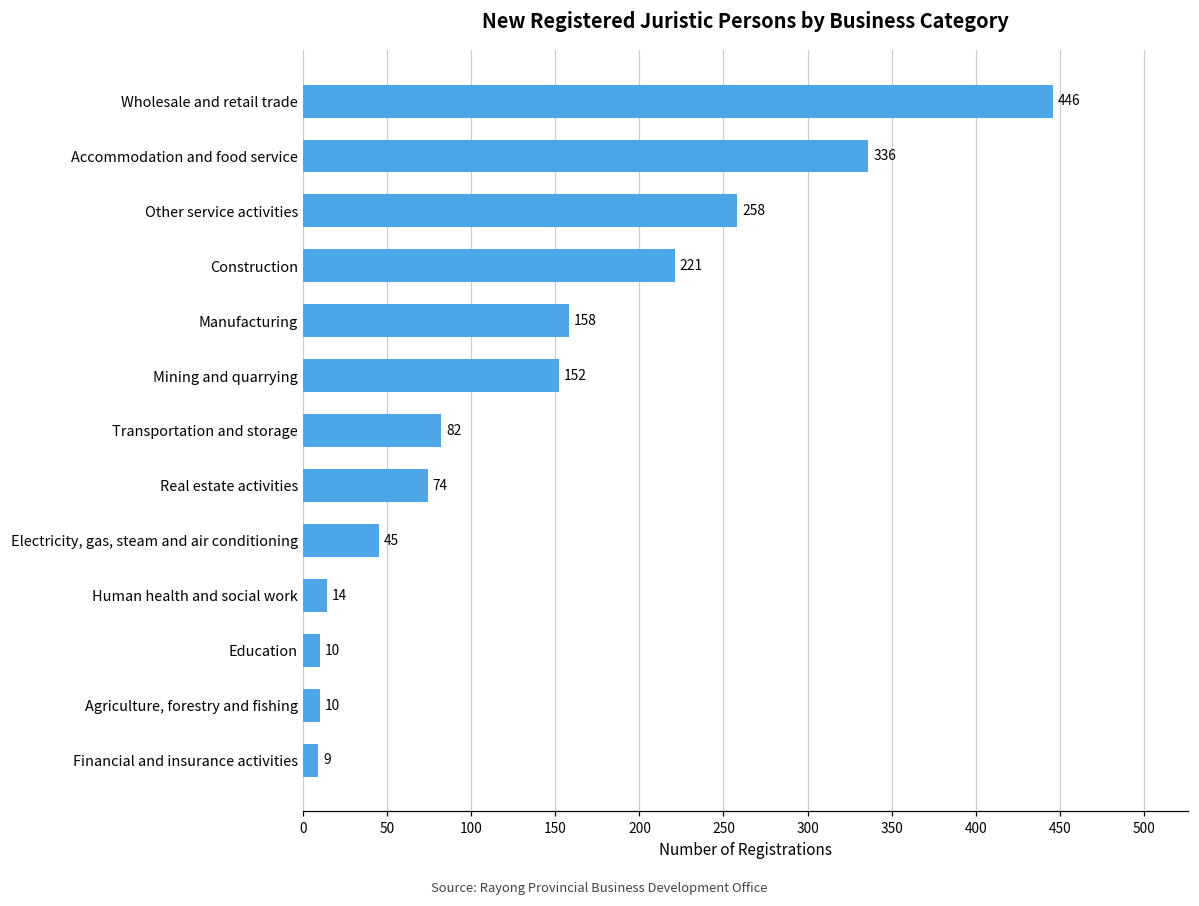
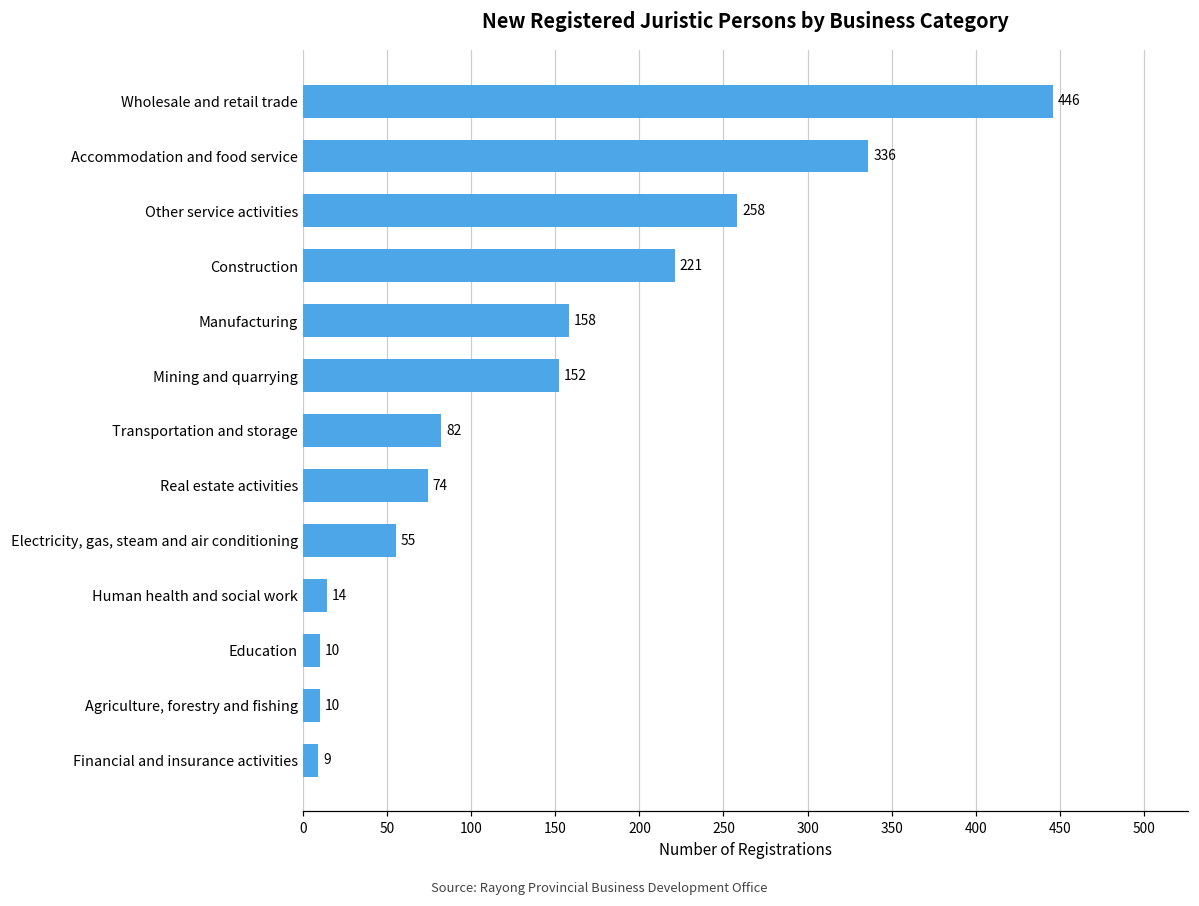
  {
    "Wholesale and retail trade": 446,
    "Accommodation and food service": 336,
    "Other service activities": 258,
    "Construction": 221,
    "Manufacturing": 158,
    "Mining and quarrying": 152,
    "Transportation and storage": 82,
    "Real estate activities": 74,
-   "Electricity, gas, steam and air conditioning": 45,
+   "Electricity, gas, steam and air conditioning": 55,
    "Human health and social work": 14,
    "Education": 10,
    "Agriculture, forestry and fishing": 10,
    "Financial and insurance activities": 9
  }
